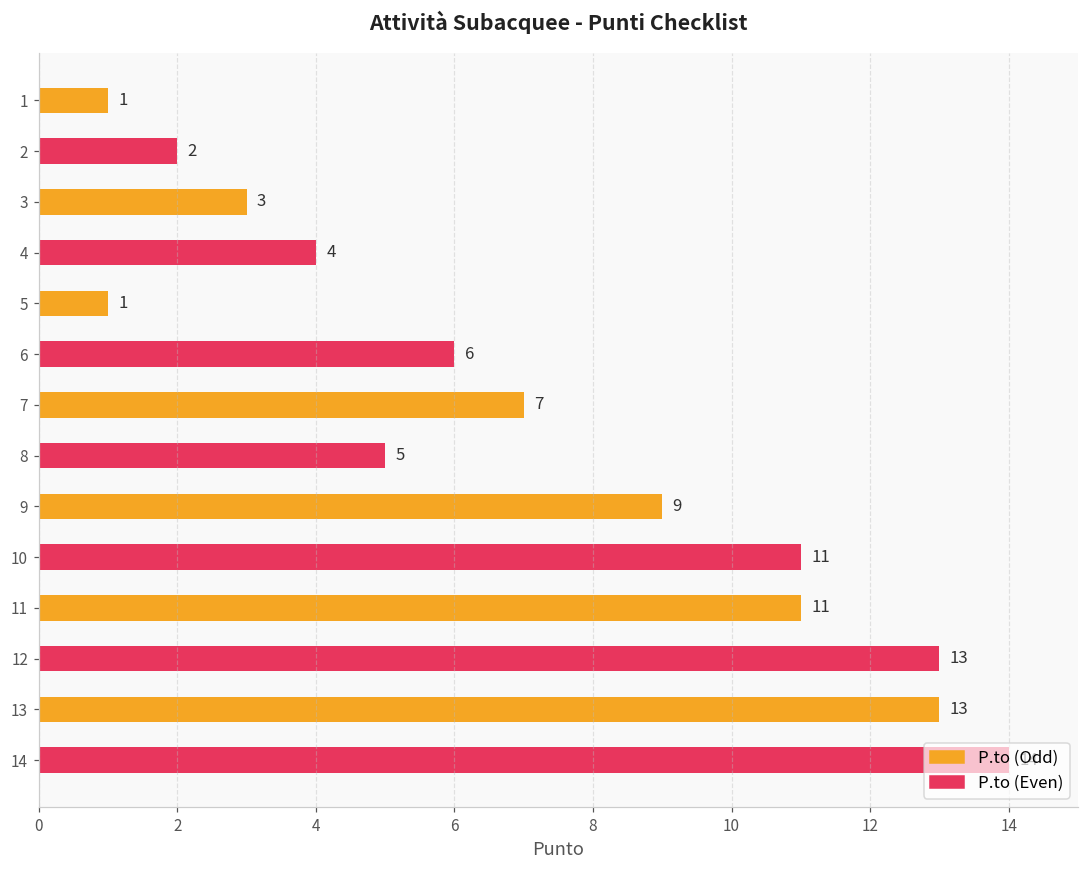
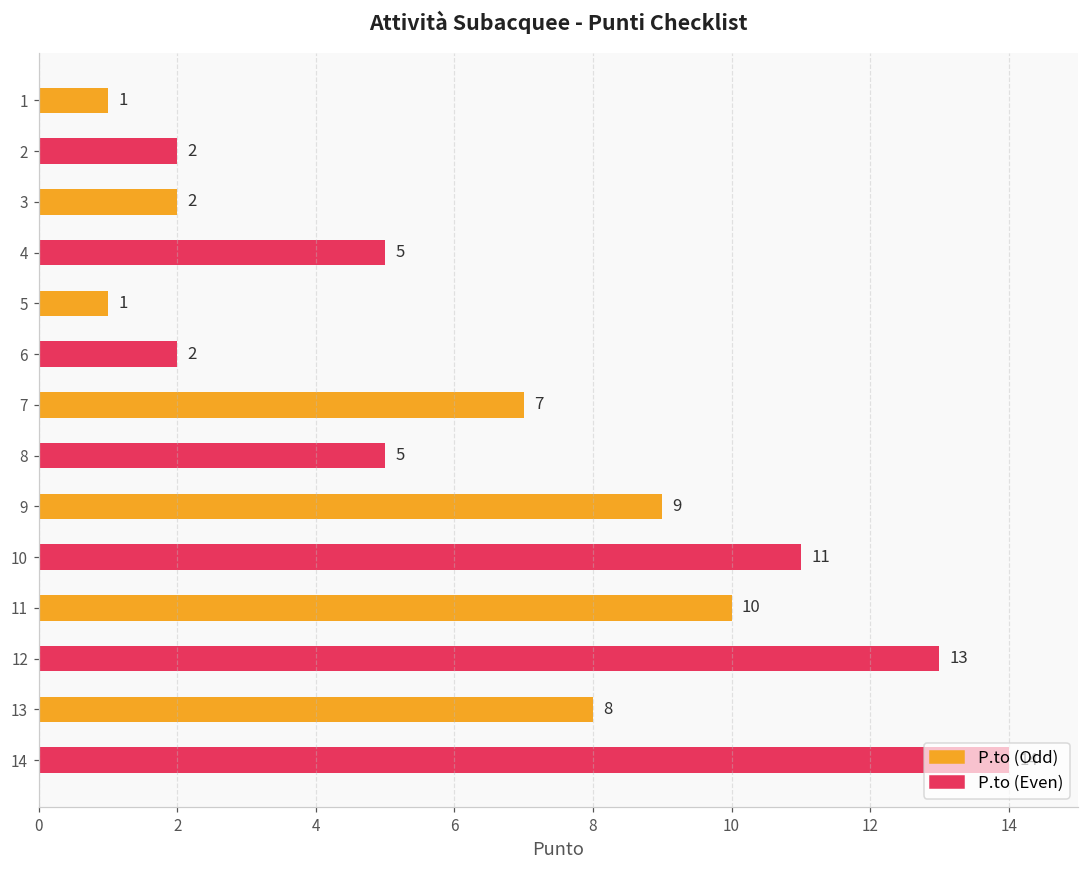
  {
    "1": 1,
    "2": 2,
-   "3": 3,
-   "4": 4,
+   "3": 2,
+   "4": 5,
    "5": 1,
-   "6": 6,
+   "6": 2,
    "7": 7,
    "8": 5,
    "9": 9,
    "10": 11,
-   "11": 11,
+   "11": 10,
    "12": 13,
-   "13": 13
+   "13": 8
  }
